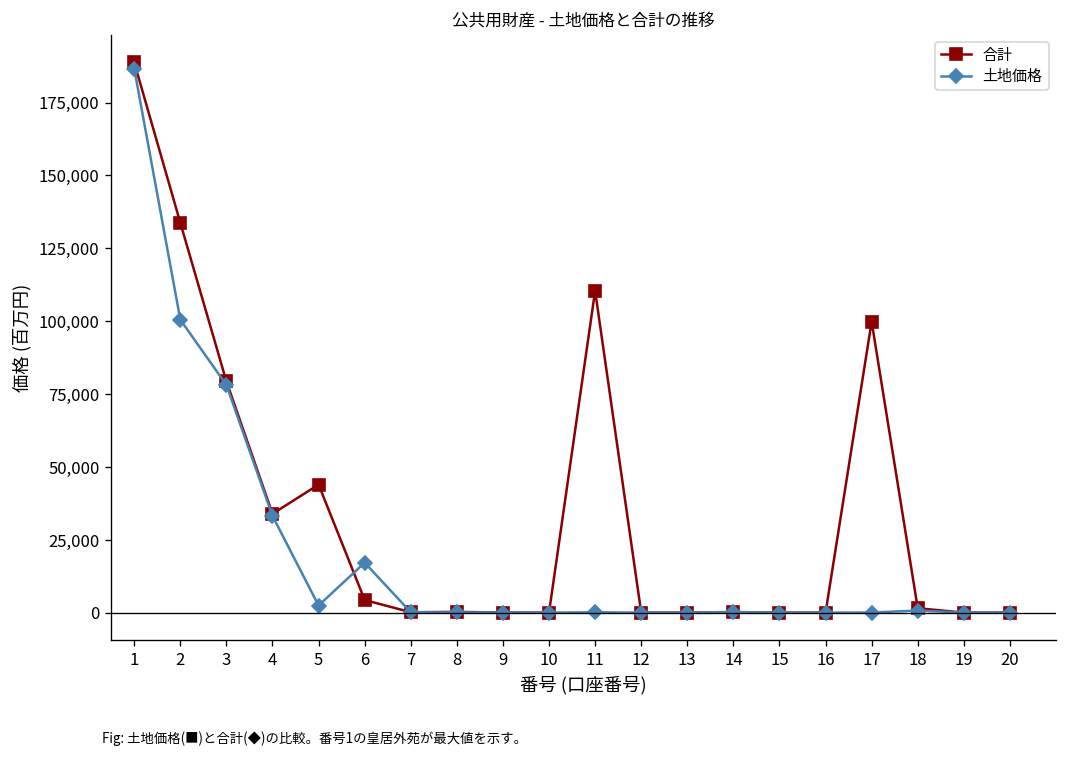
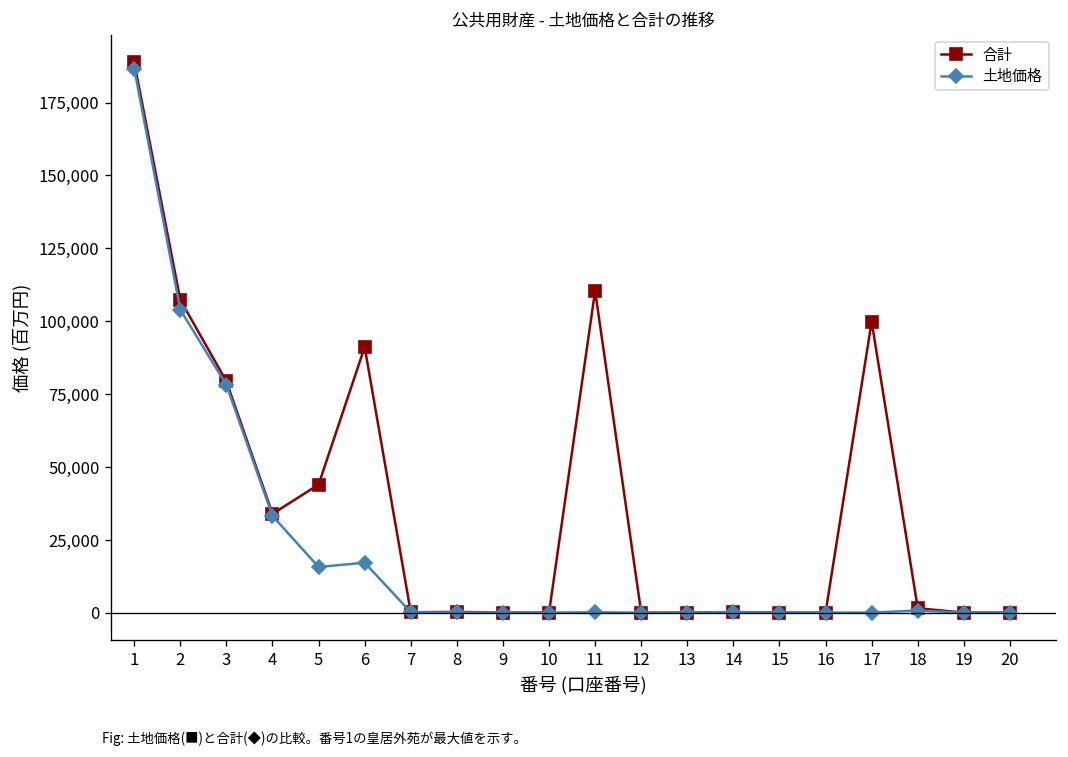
  {
    "合計": {
      "1": "189,000",
-     "2": "134,000",
+     "2": "107,000",
      "3": "79,000",
      "5": "44,000",
-     "6": "4,000",
+     "6": "91,000",
      "11": "110,000",
      "17": "100,000"
    },
    "土地価格": {
      "1": "187,000",
-     "2": "101,000",
+     "2": "104,000",
      "3": "78,000",
-     "5": "2,000",
+     "5": "16,000",
      "6": "17,000",
      "11": "0",
      "17": "0"
    }
  }
